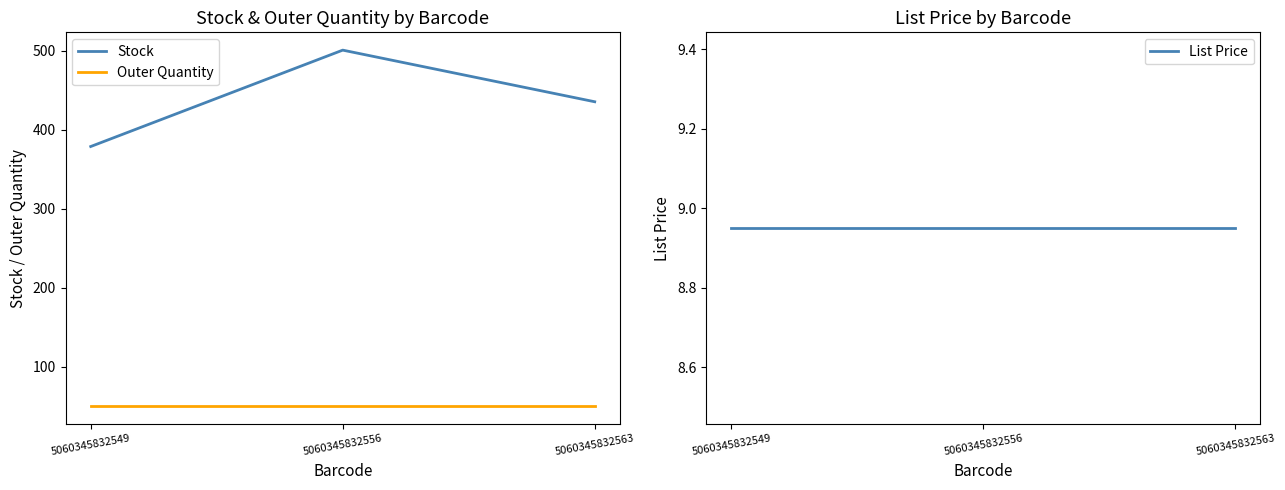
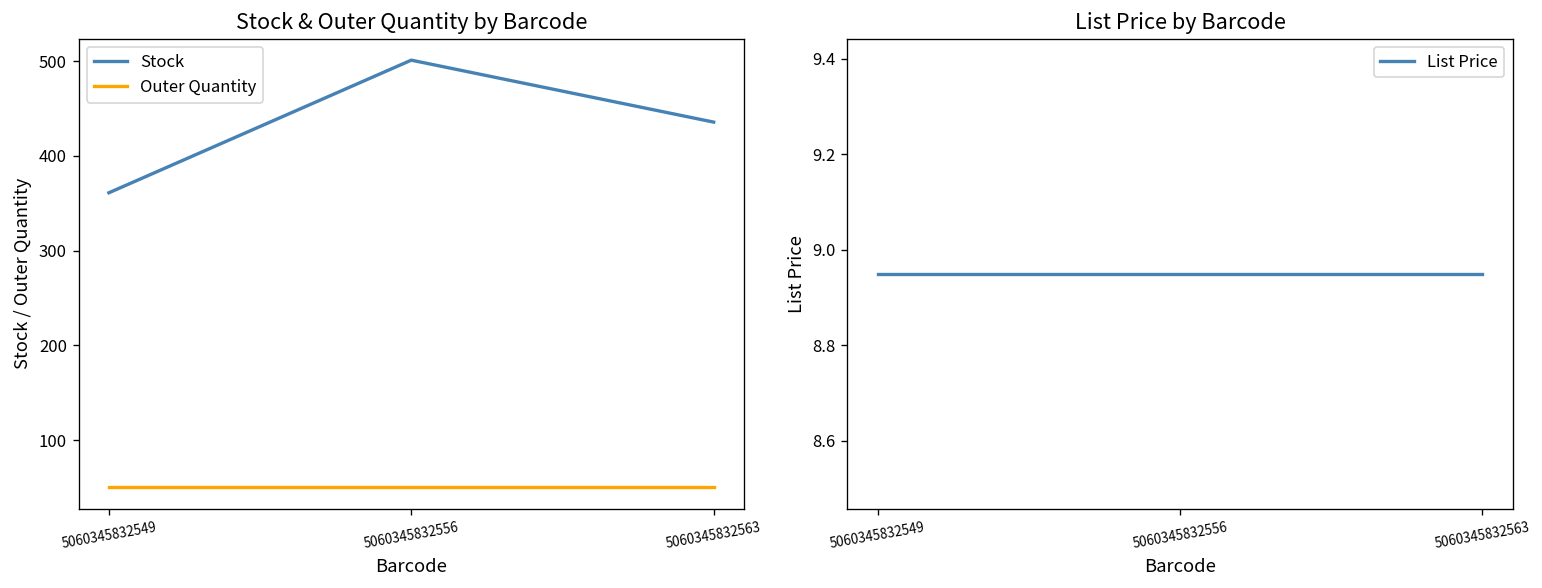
  {
    "Stock & Outer Quantity by Barcode": {
      "Stock": {
-       "5060345832549": 380,
+       "5060345832549": 360,
        "5060345832556": 500,
        "5060345832563": 440
      },
      "Outer Quantity": {
        "5060345832549": 50,
        "5060345832556": 50,
        "5060345832563": 50
      }
    },
    "List Price by Barcode": {
      "5060345832549": 8.95,
      "5060345832556": 8.95,
      "5060345832563": 8.95
    }
  }
